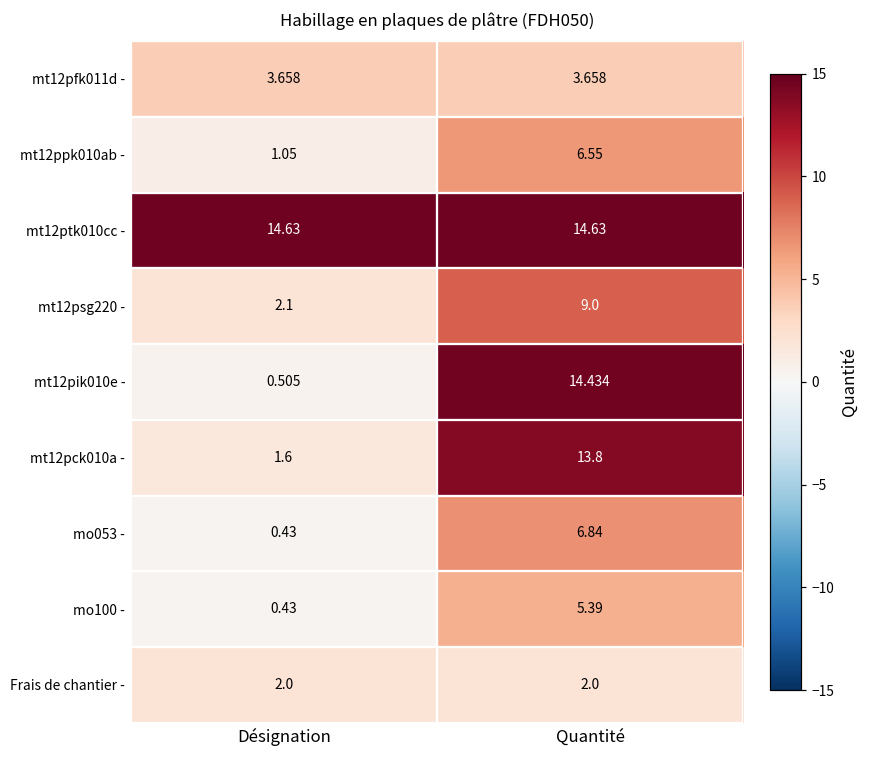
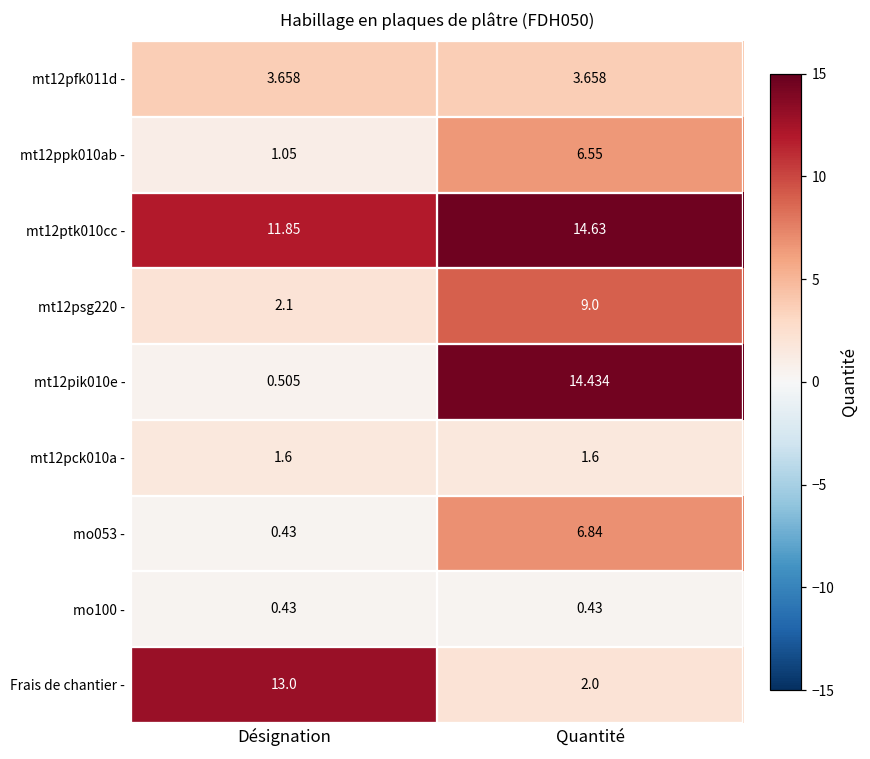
  {
    "mt12pfk011d -": {
      "Désignation": 3.658,
      "Quantité": 3.658
    },
    "mt12ppk010ab -": {
      "Désignation": 1.05,
      "Quantité": 6.55
    },
    "mt12ptk010cc -": {
-     "Désignation": 14.63,
+     "Désignation": 11.85,
      "Quantité": 14.63
    },
    "mt12psg220 -": {
      "Désignation": 2.1,
      "Quantité": 9.0
    },
    "mt12pik010e -": {
      "Désignation": 0.505,
      "Quantité": 14.434
    },
    "mt12pck010a -": {
      "Désignation": 1.6,
-     "Quantité": 13.8
+     "Quantité": 1.6
    },
    "mo053 -": {
      "Désignation": 0.43,
      "Quantité": 6.84
    },
    "mo100 -": {
      "Désignation": 0.43,
-     "Quantité": 5.39
+     "Quantité": 0.43
    },
    "Frais de chantier -": {
-     "Désignation": 2.0,
+     "Désignation": 13.0,
      "Quantité": 2.0
    }
  }
